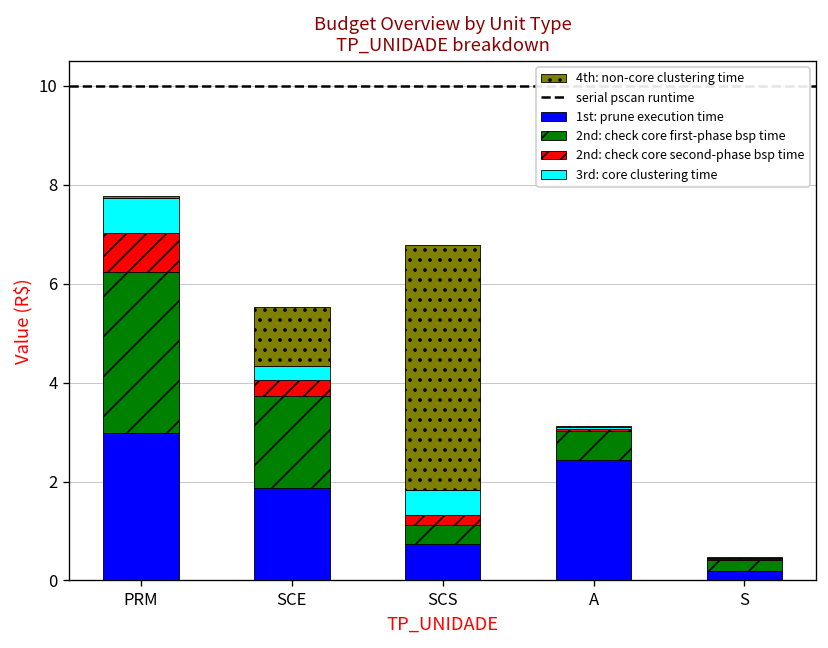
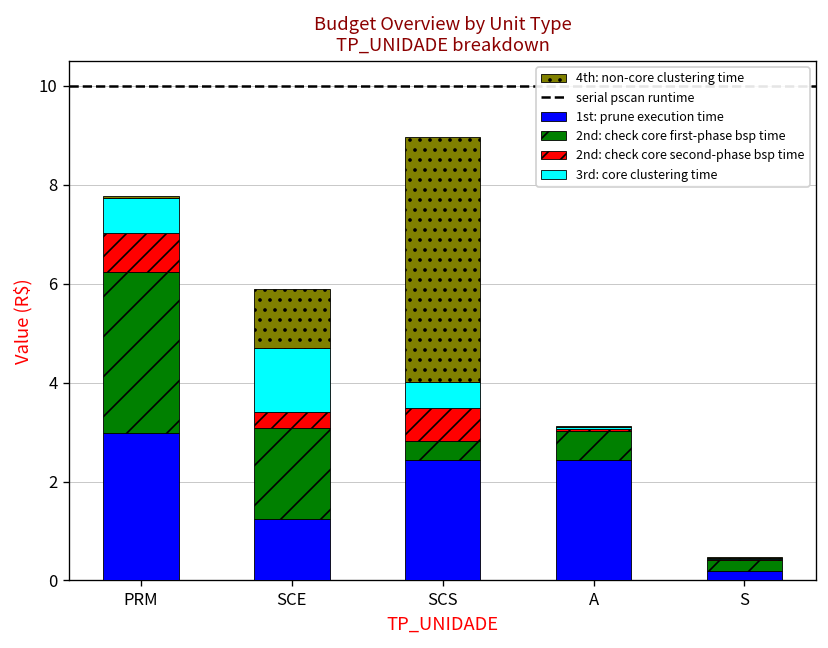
  {
    "1st: prune execution time": {
      "PRM": 3.0,
-     "SCE": 1.9,
-     "SCS": 0.7,
+     "SCE": 1.2,
+     "SCS": 2.4,
      "A": 2.4,
      "S": 0.2
    },
    "2nd: check core first-phase bsp time": {
      "PRM": 3.3,
      "SCE": 1.8,
      "SCS": 0.4,
      "A": 0.6,
      "S": 0.2
    },
    "2nd: check core second-phase bsp time": {
      "PRM": 0.8,
      "SCE": 0.3,
-     "SCS": 0.2
+     "SCS": 0.7
    },
    "3rd: core clustering time": {
      "PRM": 0.7,
-     "SCE": 0.3,
+     "SCE": 1.3,
      "SCS": 0.5
    },
    "4th: non-core clustering time": {
      "SCE": 1.2,
      "SCS": 5.0
    }
  }
